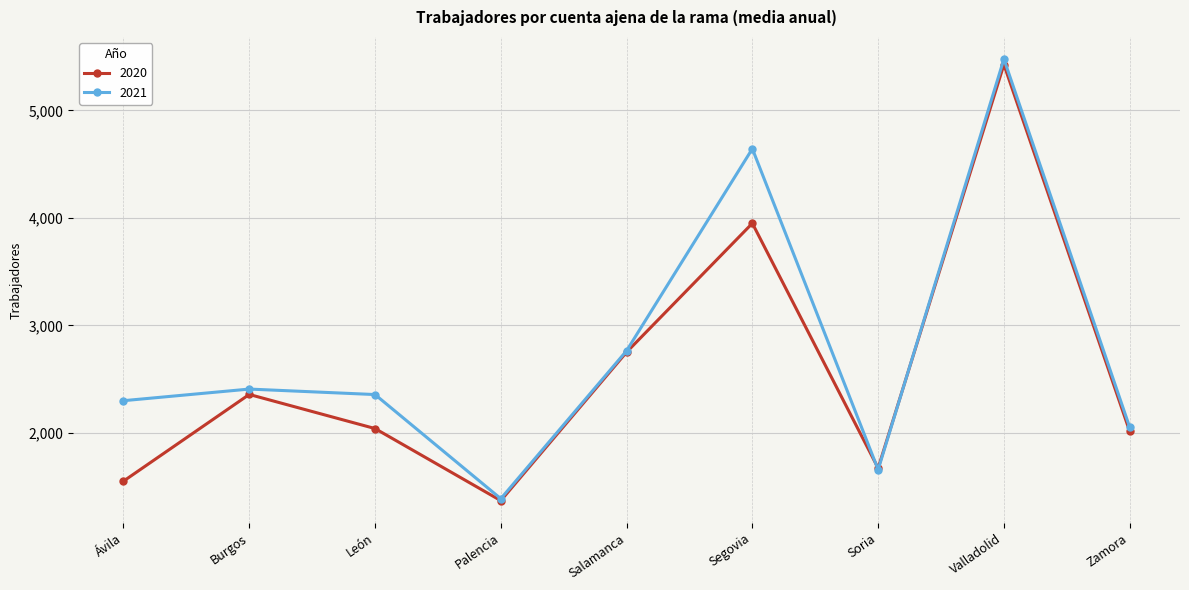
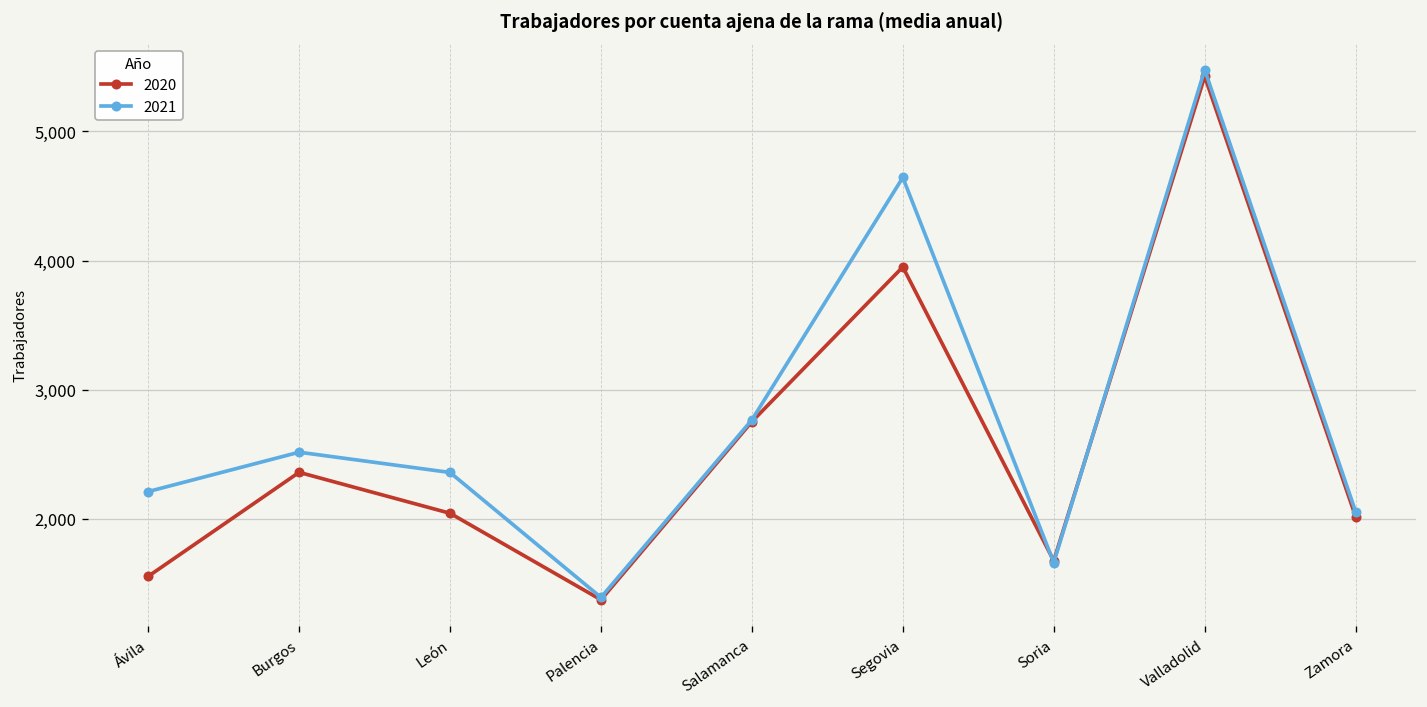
  {
    "2020": {
      "Ávila": "1,550",
      "Burgos": "2,360",
      "León": "2,040",
      "Segovia": "3,950",
      "Valladolid": "5,430",
      "Zamora": "2,020"
    },
    "2021": {
-     "Ávila": "2,300",
-     "Burgos": "2,410",
+     "Ávila": "2,210",
+     "Burgos": "2,520",
      "León": "2,360",
      "Segovia": "4,640",
      "Valladolid": "5,480",
      "Zamora": "2,050"
    }
  }
